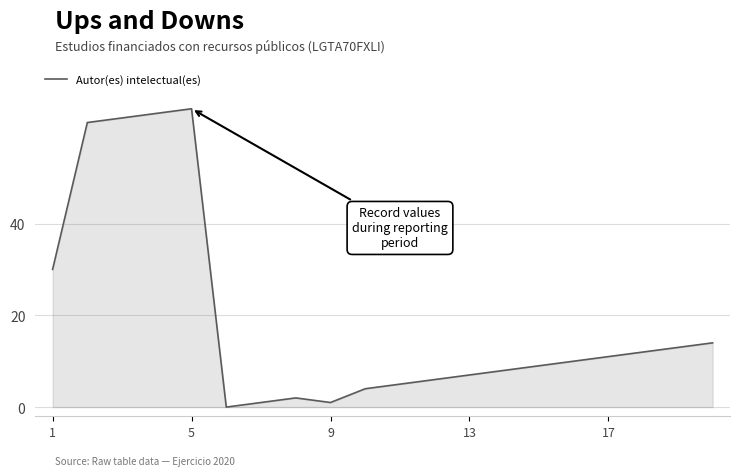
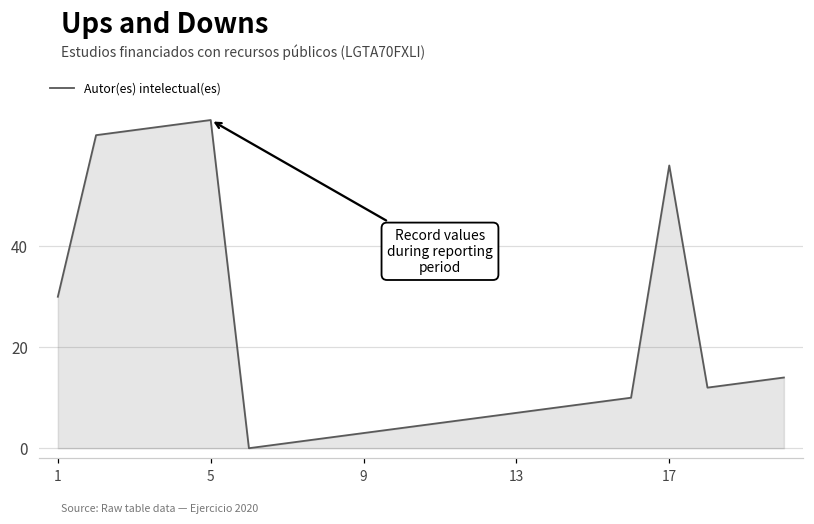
  {
    "1": 30,
    "5": 65,
-   "9": 1,
+   "9": 3,
    "13": 7,
-   "17": 11
+   "17": 56
  }
